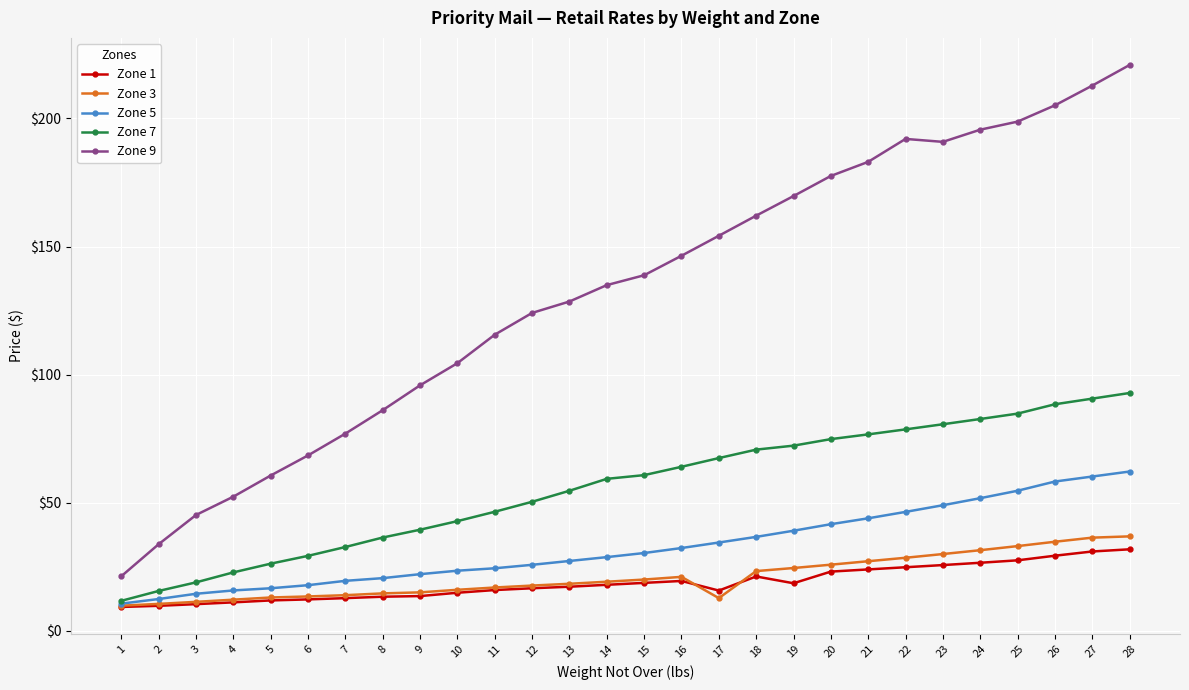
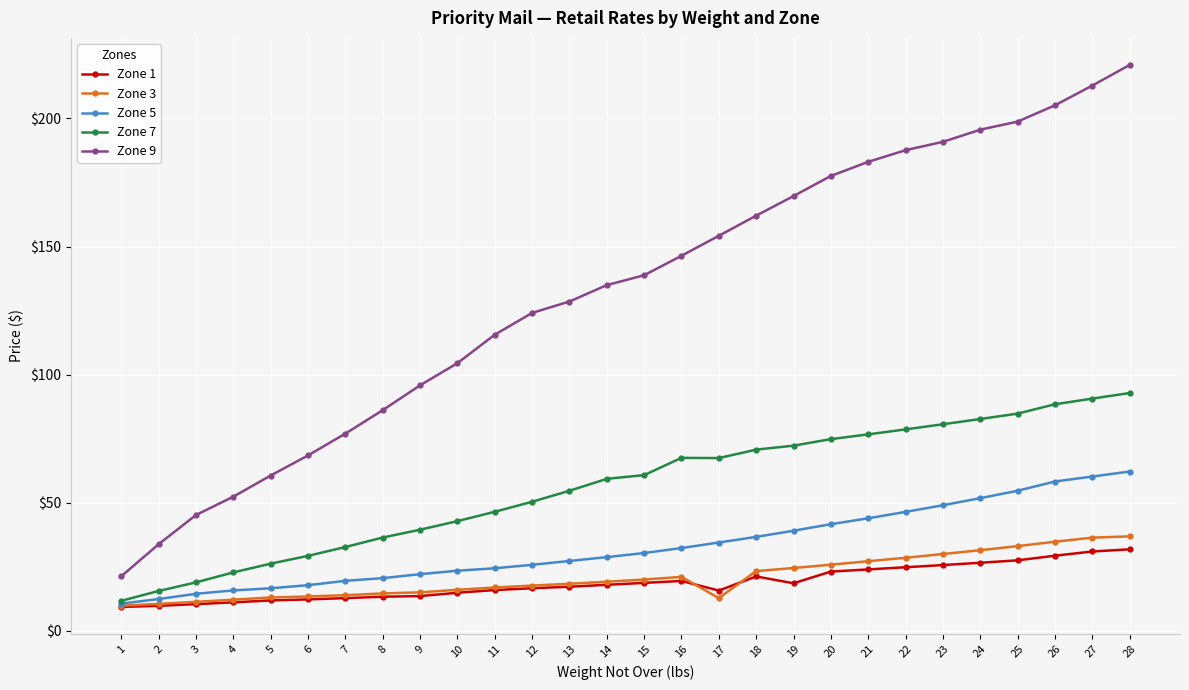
  {
    "Zone 1": {
      "4": "$11",
      "5": "$12",
      "6": "$12",
      "7": "$13",
      "8": "$13",
      "9": "$14",
      "10": "$15",
      "11": "$16",
      "12": "$17",
      "13": "$17",
      "14": "$18",
      "15": "$19",
      "16": "$20",
      "17": "$16",
      "18": "$21",
      "19": "$19",
      "20": "$23",
      "21": "$24",
      "22": "$25",
      "23": "$26",
      "24": "$27",
      "25": "$28",
      "26": "$29",
      "27": "$31",
      "28": "$32"
    },
    "Zone 3": {
      "4": "$12",
      "5": "$13",
      "6": "$13",
      "7": "$14",
      "8": "$15",
      "9": "$15",
      "10": "$16",
      "11": "$17",
      "12": "$18",
      "13": "$18",
      "14": "$19",
      "15": "$20",
      "16": "$21",
      "17": "$13",
      "18": "$23",
      "19": "$25",
      "20": "$26",
      "21": "$27",
      "22": "$29",
      "23": "$30",
      "24": "$32",
      "25": "$33",
      "26": "$35",
      "27": "$36",
      "28": "$37"
    },
    "Zone 5": {
      "2": "$12",
      "3": "$15",
      "4": "$16",
      "5": "$17",
      "6": "$18",
      "7": "$20",
      "8": "$21",
      "9": "$22",
      "10": "$24",
      "11": "$24",
      "12": "$26",
      "13": "$27",
      "14": "$29",
      "15": "$30",
      "16": "$32",
      "17": "$35",
      "18": "$37",
      "19": "$39",
      "20": "$42",
      "21": "$44",
      "22": "$46",
      "23": "$49",
      "24": "$52",
      "25": "$55",
      "26": "$58",
      "27": "$60",
      "28": "$62"
    },
    "Zone 7": {
      "1": "$12",
      "2": "$16",
      "3": "$19",
      "4": "$23",
      "5": "$26",
      "6": "$29",
      "7": "$33",
      "8": "$36",
      "9": "$40",
      "10": "$43",
      "11": "$47",
      "12": "$50",
      "13": "$55",
      "14": "$59",
      "15": "$61",
-     "16": "$64",
+     "16": "$68",
      "17": "$67",
      "18": "$71",
      "19": "$72",
      "20": "$75",
      "21": "$77",
      "22": "$79",
      "23": "$81",
      "24": "$83",
      "25": "$85",
      "26": "$88",
      "27": "$91",
      "28": "$93"
    },
    "Zone 9": {
      "1": "$21",
      "2": "$34",
      "3": "$45",
      "4": "$52",
      "5": "$61",
      "6": "$69",
      "7": "$77",
      "8": "$86",
      "9": "$96",
      "10": "$105",
      "11": "$116",
      "12": "$124",
      "13": "$129",
      "14": "$135",
      "15": "$139",
      "16": "$146",
      "17": "$154",
      "18": "$162",
      "19": "$170",
      "20": "$178",
      "21": "$183",
-     "22": "$192",
+     "22": "$188",
      "23": "$191",
      "24": "$196",
      "25": "$199",
      "26": "$205",
      "27": "$213",
      "28": "$221"
    }
  }
